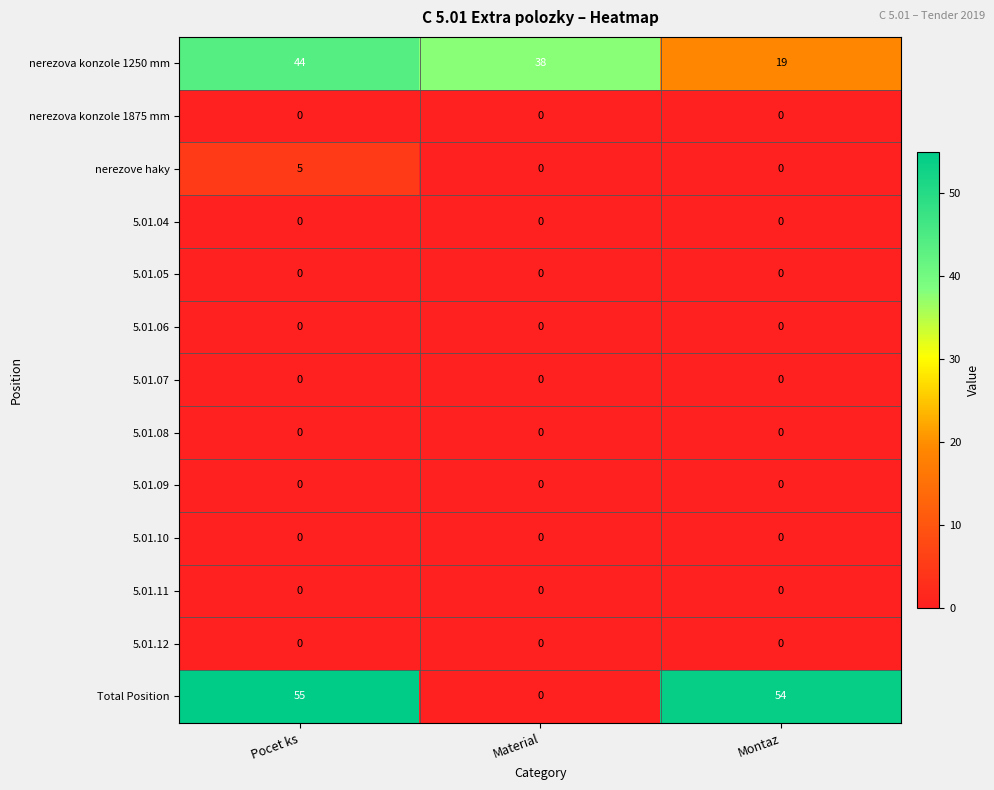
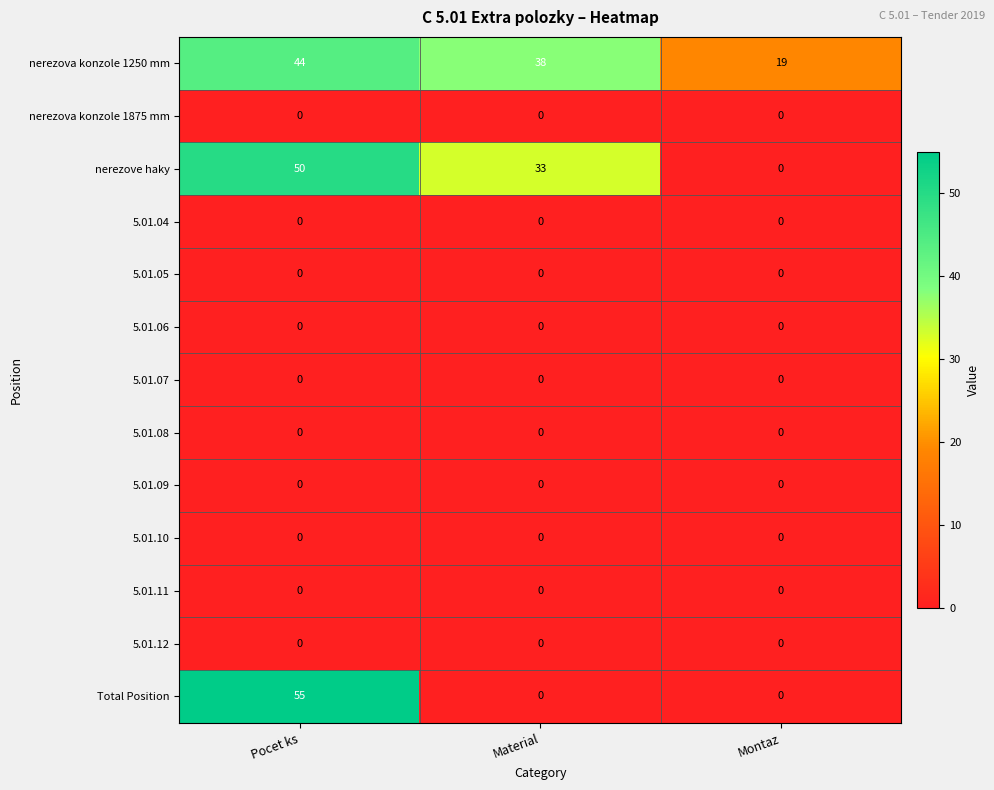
  {
    "nerezova konzole 1250 mm": {
      "Pocet ks": 44,
      "Material": 38,
      "Montaz": 19
    },
    "nerezova konzole 1875 mm": {
      "Pocet ks": 0,
      "Material": 0,
      "Montaz": 0
    },
    "nerezove haky": {
-     "Pocet ks": 5,
-     "Material": 0,
+     "Pocet ks": 50,
+     "Material": 33,
      "Montaz": 0
    },
    "5.01.04": {
      "Pocet ks": 0,
      "Material": 0,
      "Montaz": 0
    },
    "5.01.05": {
      "Pocet ks": 0,
      "Material": 0,
      "Montaz": 0
    },
    "5.01.06": {
      "Pocet ks": 0,
      "Material": 0,
      "Montaz": 0
    },
    "5.01.07": {
      "Pocet ks": 0,
      "Material": 0,
      "Montaz": 0
    },
    "5.01.08": {
      "Pocet ks": 0,
      "Material": 0,
      "Montaz": 0
    },
    "5.01.09": {
      "Pocet ks": 0,
      "Material": 0,
      "Montaz": 0
    },
    "5.01.10": {
      "Pocet ks": 0,
      "Material": 0,
      "Montaz": 0
    },
    "5.01.11": {
      "Pocet ks": 0,
      "Material": 0,
      "Montaz": 0
    },
    "5.01.12": {
      "Pocet ks": 0,
      "Material": 0,
      "Montaz": 0
    },
    "Total Position": {
      "Pocet ks": 55,
      "Material": 0,
-     "Montaz": 54
+     "Montaz": 0
    }
  }
